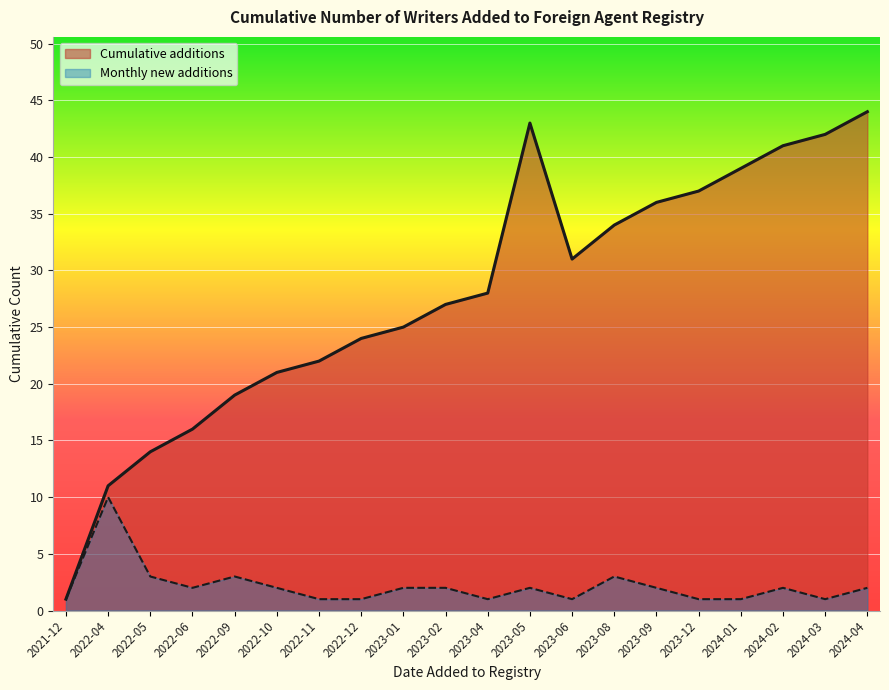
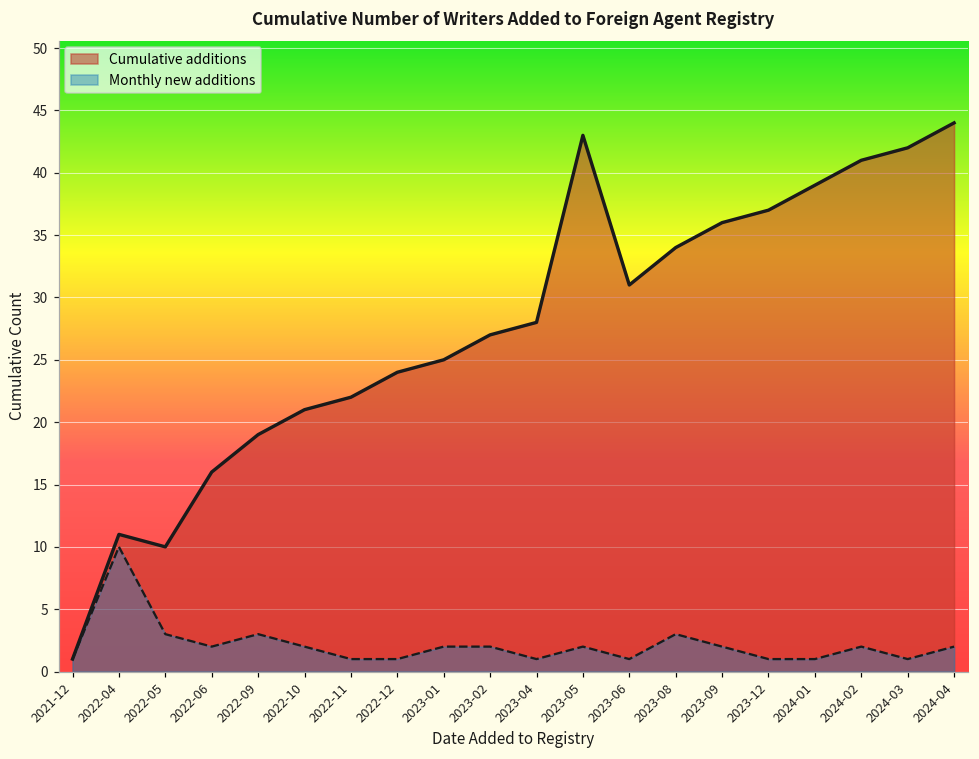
  {
    "Cumulative additions": {
      "2022-04": 11,
-     "2022-05": 14,
+     "2022-05": 10,
      "2022-06": 16,
      "2022-09": 19,
      "2022-10": 21,
      "2022-11": 22,
      "2022-12": 24,
      "2023-01": 25,
      "2023-02": 27,
      "2023-04": 28,
      "2023-05": 43,
      "2023-06": 31,
      "2023-08": 34,
      "2023-09": 36,
      "2023-12": 37,
      "2024-01": 39,
      "2024-02": 41,
      "2024-03": 42,
      "2024-04": 44
    },
    "Monthly new additions": {
      "2022-04": 10,
      "2022-05": 3,
      "2022-06": 2,
      "2022-09": 3,
      "2022-10": 2,
      "2022-11": 1,
      "2022-12": 1,
      "2023-01": 2,
      "2023-02": 2,
      "2023-04": 1,
      "2023-05": 2,
      "2023-06": 1,
      "2023-08": 3,
      "2023-09": 2,
      "2023-12": 1,
      "2024-01": 1,
      "2024-02": 2,
      "2024-03": 1,
      "2024-04": 2
    }
  }
